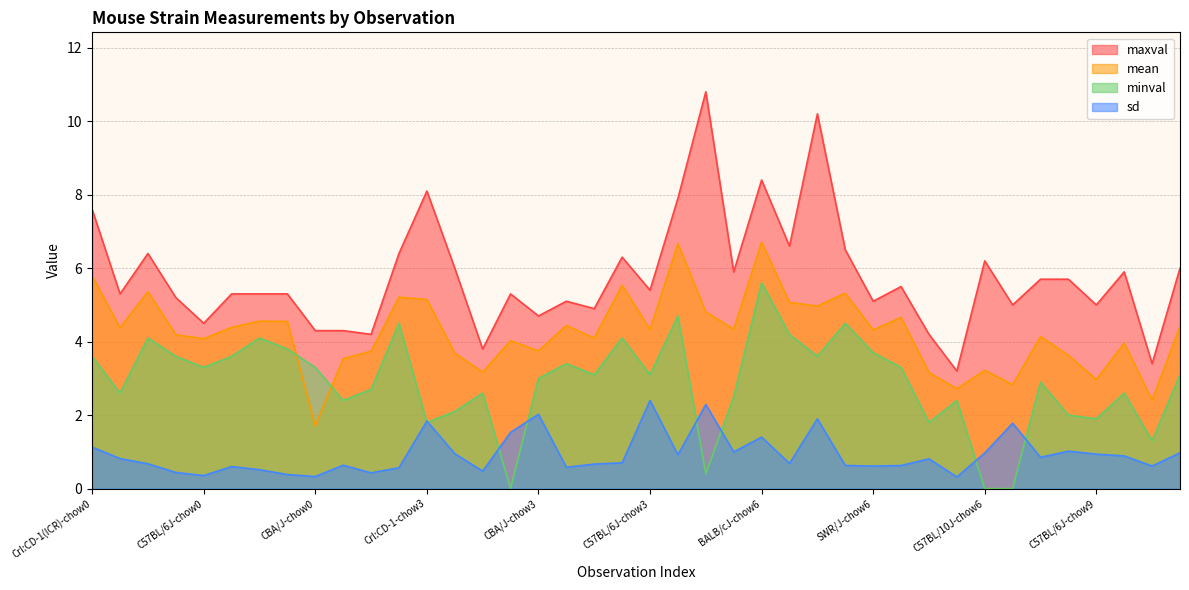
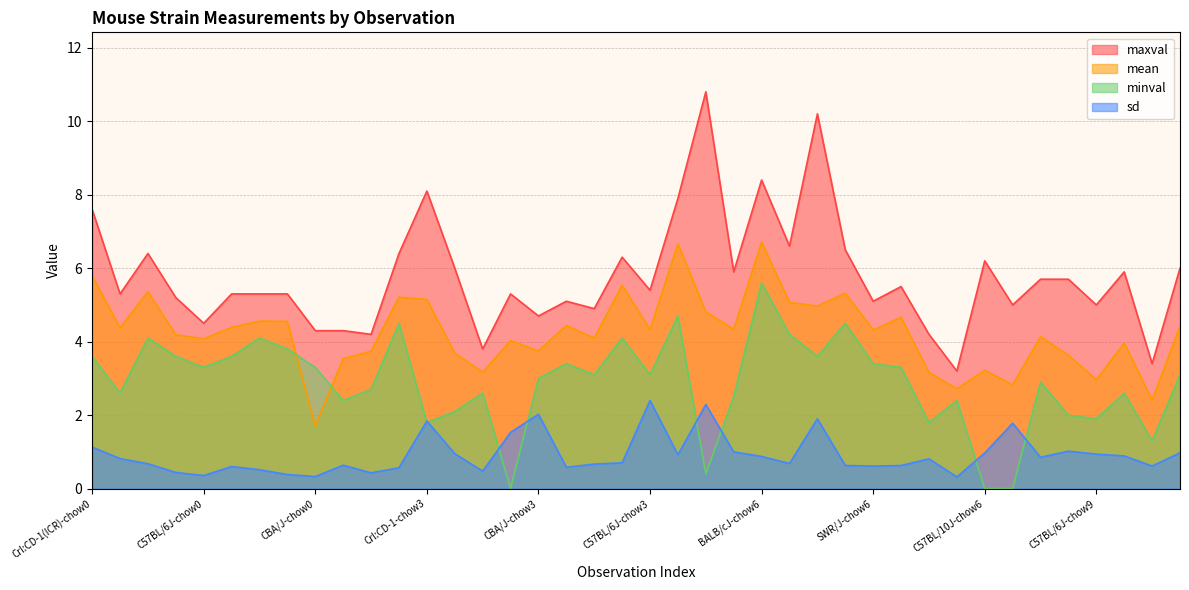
  {
    "maxval": {
      "Crl:CD-1(ICR)-chow0": 7.6,
      "C57BL/6J-chow0": 4.5,
      "CBA/J-chow0": 4.3,
      "Crl:CD-1-chow3": 8.1,
      "CBA/J-chow3": 4.7,
      "C57BL/6J-chow3": 5.4,
      "BALB/cJ-chow6": 8.4,
      "SWR/J-chow6": 5.1,
      "C57BL/10J-chow6": 6.2,
      "C57BL/6J-chow9": 5.0
    },
    "mean": {
      "Crl:CD-1(ICR)-chow0": 5.8,
      "C57BL/6J-chow0": 4.1,
      "CBA/J-chow0": 1.7,
      "Crl:CD-1-chow3": 5.2,
      "CBA/J-chow3": 3.8,
      "C57BL/6J-chow3": 4.3,
      "BALB/cJ-chow6": 6.7,
      "SWR/J-chow6": 4.3,
      "C57BL/10J-chow6": 3.2,
      "C57BL/6J-chow9": 3.0
    },
    "minval": {
      "Crl:CD-1(ICR)-chow0": 3.6,
      "C57BL/6J-chow0": 3.3,
      "CBA/J-chow0": 3.3,
      "CBA/J-chow3": 3.0,
      "C57BL/6J-chow3": 3.1,
      "BALB/cJ-chow6": 5.6,
-     "SWR/J-chow6": 3.7,
+     "SWR/J-chow6": 3.4,
      "C57BL/10J-chow6": 0.0,
      "C57BL/6J-chow9": 1.9
    },
    "sd": {
      "Crl:CD-1(ICR)-chow0": 1.1,
      "C57BL/6J-chow0": 0.4,
      "CBA/J-chow0": 0.3,
      "CBA/J-chow3": 2.0,
      "C57BL/6J-chow3": 2.4,
-     "BALB/cJ-chow6": 1.4,
+     "BALB/cJ-chow6": 0.9,
      "SWR/J-chow6": 0.6,
      "C57BL/10J-chow6": 1.0,
      "C57BL/6J-chow9": 0.9
    }
  }
